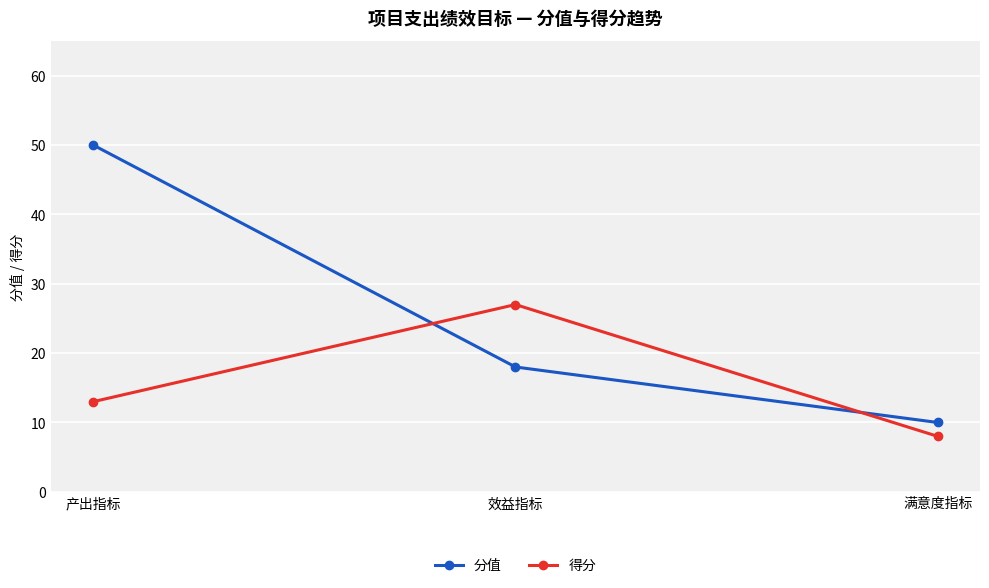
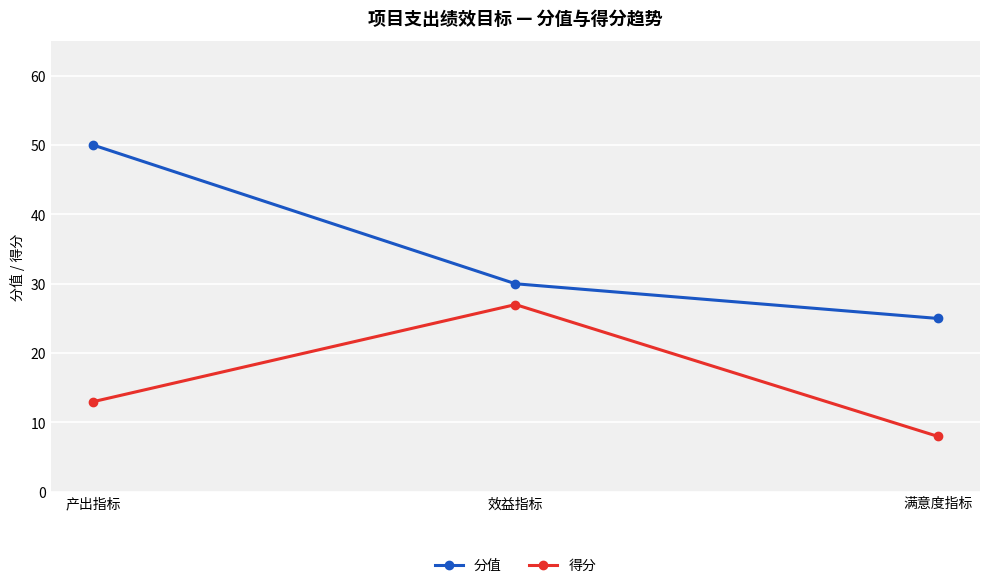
  {
    "分值": {
      "产出指标": 50,
-     "效益指标": 18,
-     "满意度指标": 10
+     "效益指标": 30,
+     "满意度指标": 25
    },
    "得分": {
      "产出指标": 13,
      "效益指标": 27,
      "满意度指标": 8
    }
  }
